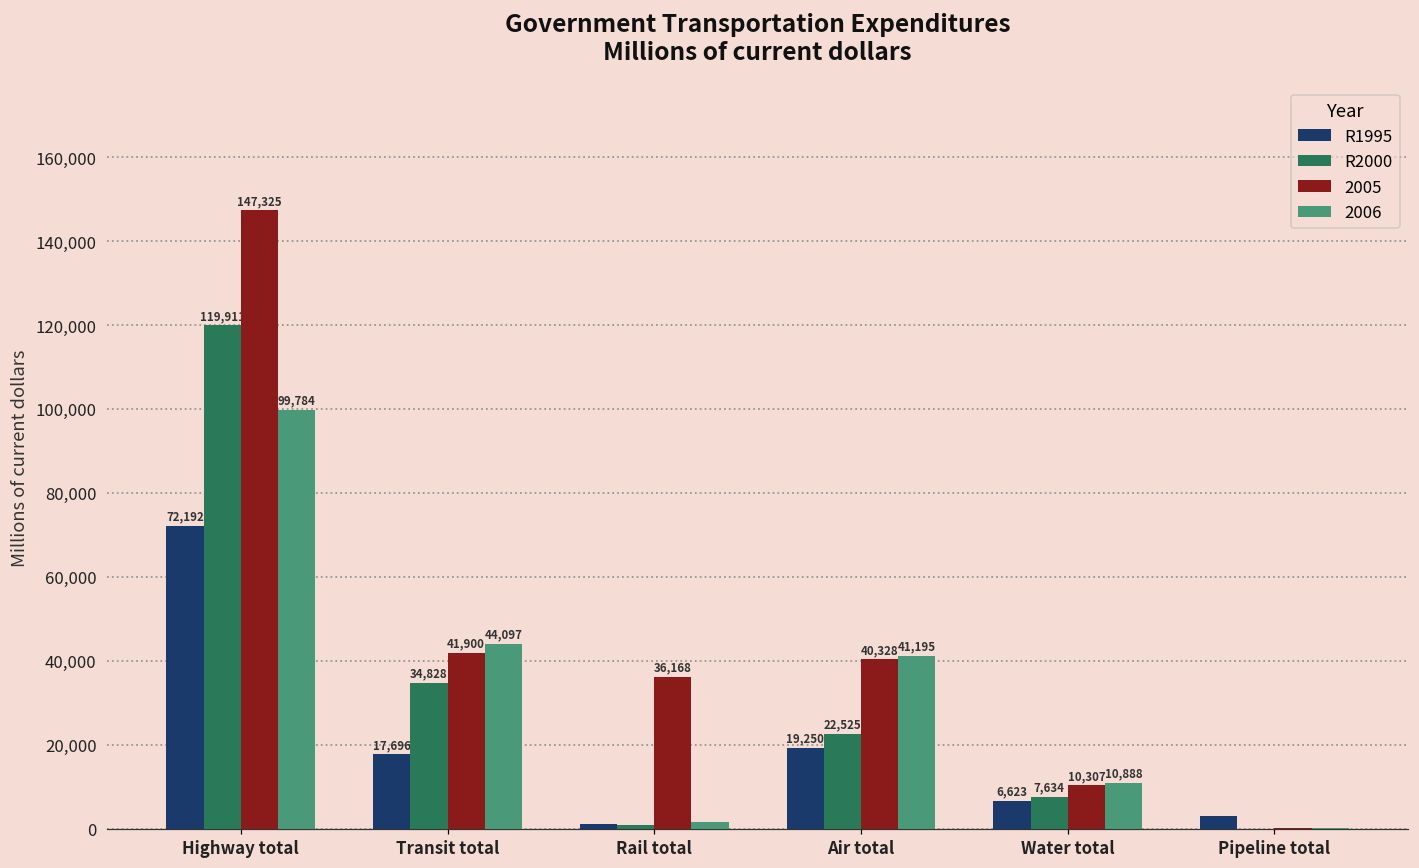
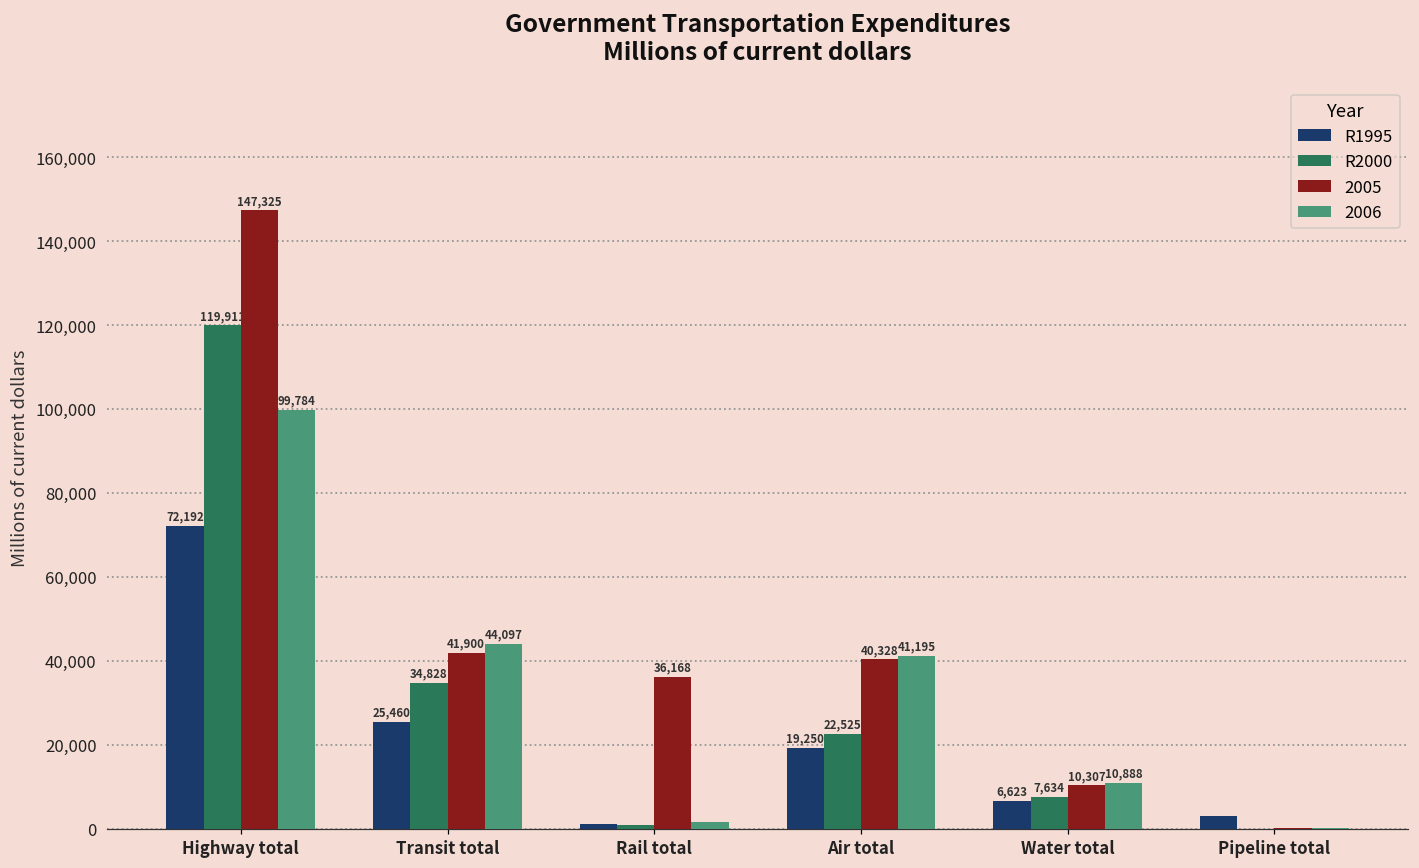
  {
    "R1995": {
      "Highway total": "72,192",
-     "Transit total": "17,696",
+     "Transit total": "25,460",
      "Air total": "19,250",
      "Water total": "6,623"
    },
    "2005": {
      "Highway total": "147,325",
      "Transit total": "41,900",
      "Rail total": "36,168",
      "Air total": "40,328",
      "Water total": "10,307"
    }
  }
